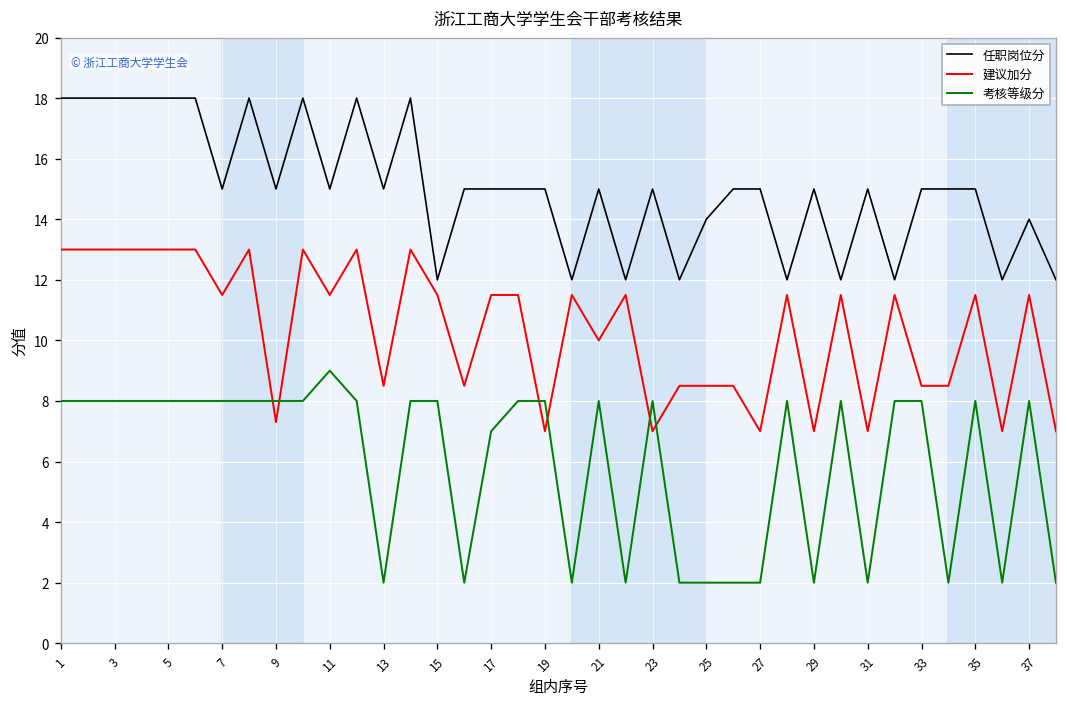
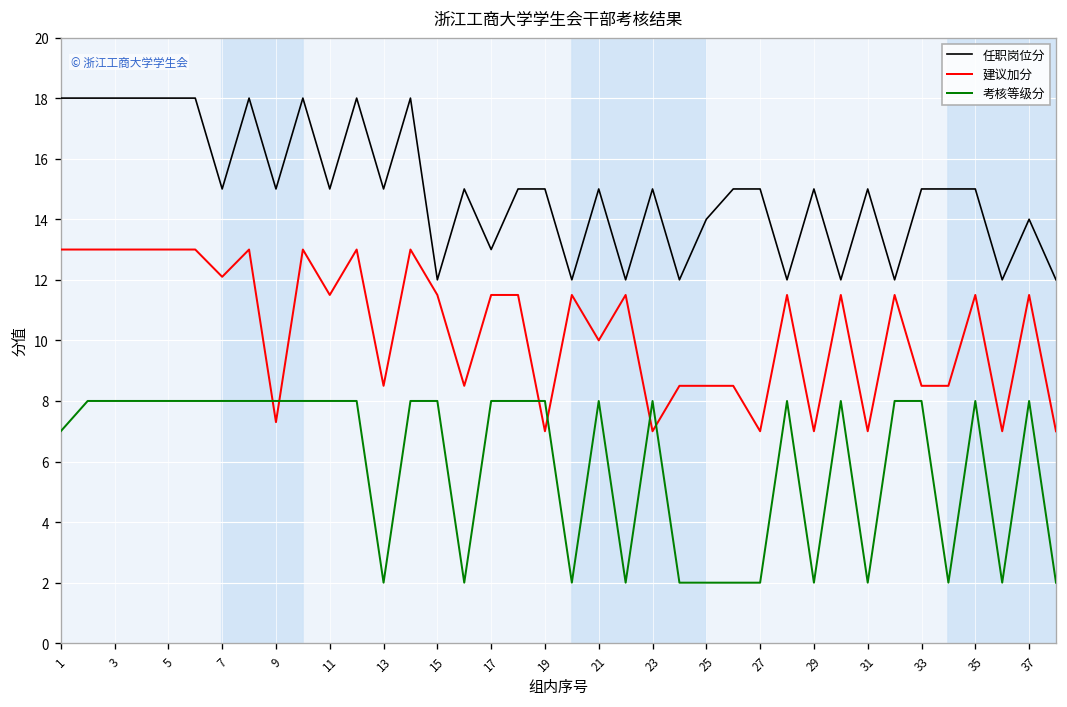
  {
    "任职岗位分": {
      "1": 18,
      "3": 18,
      "5": 18,
      "7": 15,
      "9": 15,
      "11": 15,
      "13": 15,
      "15": 12,
-     "17": 15,
+     "17": 13,
      "19": 15,
      "21": 15,
      "23": 15,
      "25": 14,
      "27": 15,
      "29": 15,
      "31": 15,
      "33": 15,
      "35": 15,
      "37": 14
    },
    "建议加分": {
      "1": 13.0,
      "3": 13.0,
      "5": 13.0,
-     "7": 11.5,
+     "7": 12.1,
      "9": 7.3,
      "11": 11.5,
      "13": 8.5,
      "15": 11.5,
      "17": 11.5,
      "19": 7.0,
      "21": 10.0,
      "23": 7.0,
      "25": 8.5,
      "27": 7.0,
      "29": 7.0,
      "31": 7.0,
      "33": 8.5,
      "35": 11.5,
      "37": 11.5
    },
    "考核等级分": {
-     "1": 8,
+     "1": 7,
      "3": 8,
      "5": 8,
      "7": 8,
      "9": 8,
-     "11": 9,
+     "11": 8,
      "13": 2,
      "15": 8,
-     "17": 7,
+     "17": 8,
      "19": 8,
      "21": 8,
      "23": 8,
      "25": 2,
      "27": 2,
      "29": 2,
      "31": 2,
      "33": 8,
      "35": 8,
      "37": 8
    }
  }
